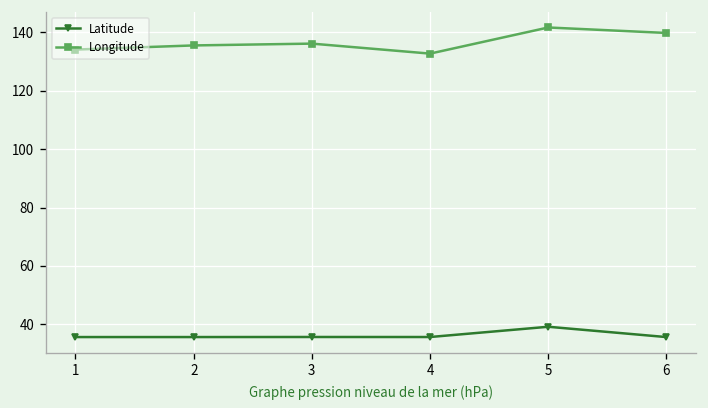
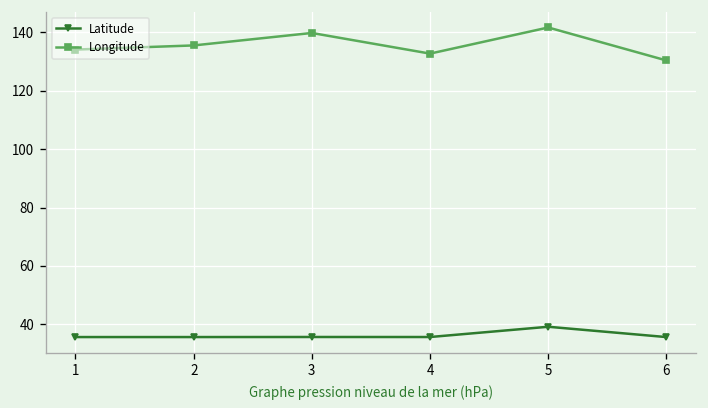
  {
    "Latitude": {
      "1": 36,
      "2": 36,
      "3": 36,
      "4": 36,
      "5": 39,
      "6": 36
    },
    "Longitude": {
      "2": 136,
-     "3": 136,
+     "3": 140,
      "4": 133,
      "5": 142,
-     "6": 140
+     "6": 130
    }
  }
